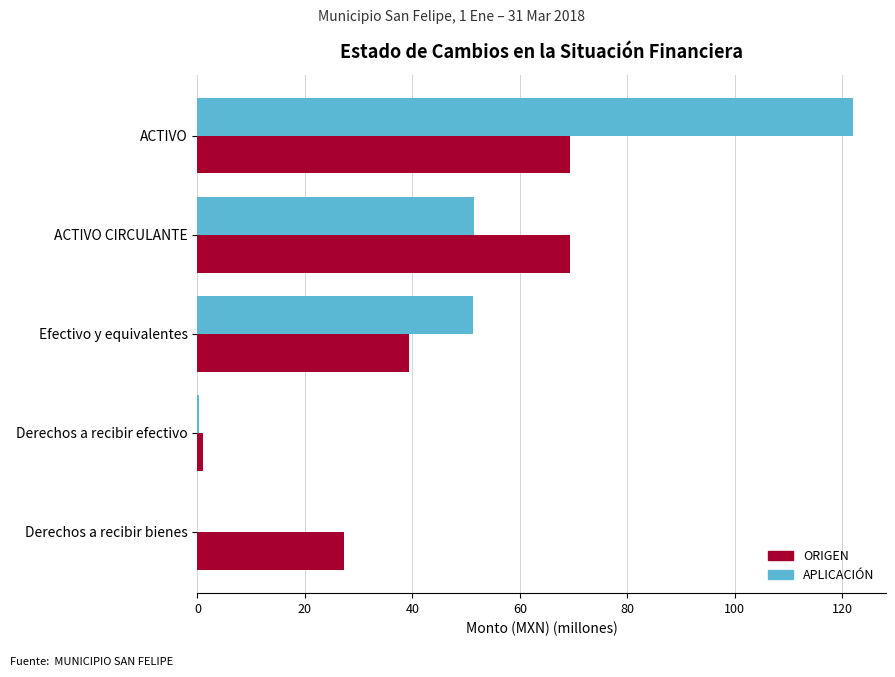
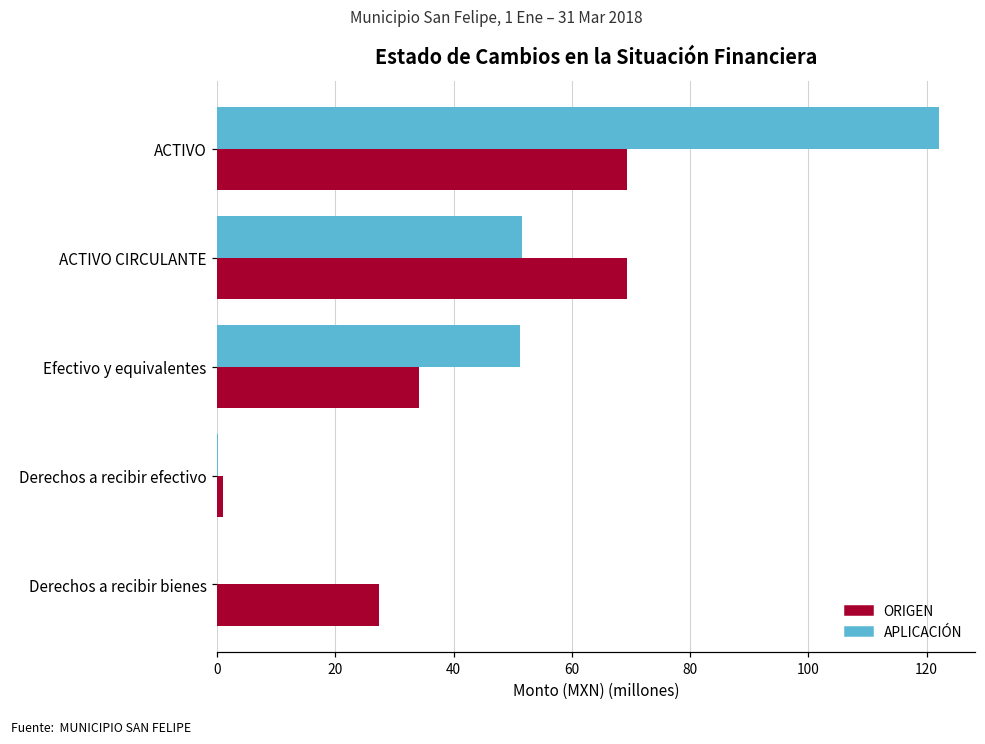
  {
    "ORIGEN": {
      "ACTIVO": 69,
      "ACTIVO CIRCULANTE": 69,
-     "Efectivo y equivalentes": 39,
+     "Efectivo y equivalentes": 34,
      "Derechos a recibir efectivo": 1,
      "Derechos a recibir bienes": 27
    }
  }
